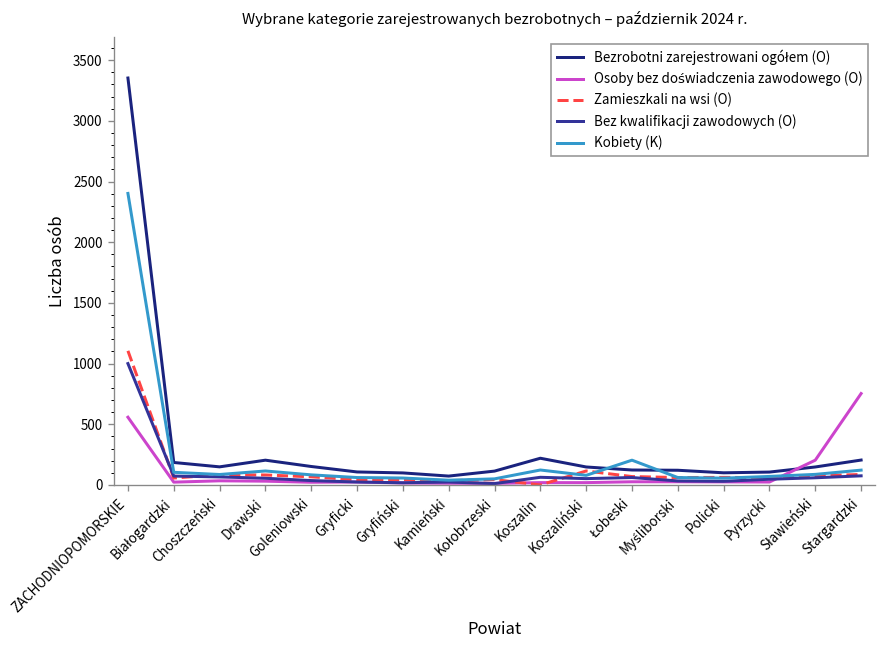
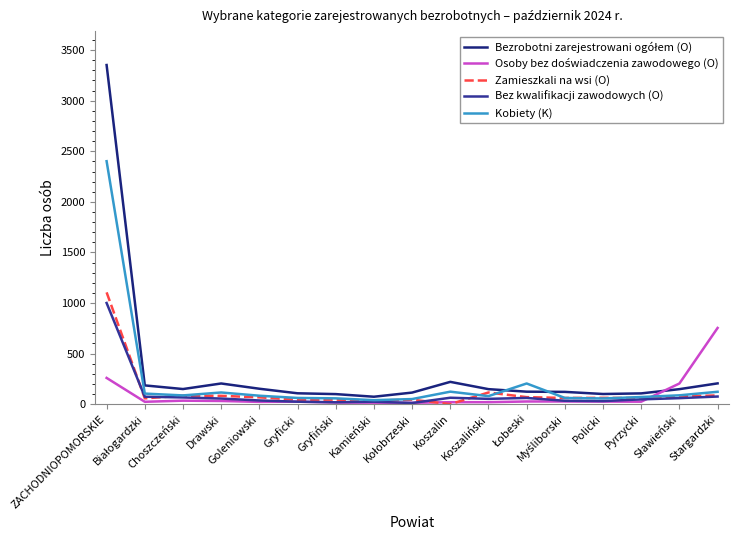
  {
    "Osoby bez doświadczenia zawodowego (O)": {
-     "ZACHODNIOPOMORSKIE": 560,
+     "ZACHODNIOPOMORSKIE": 260,
      "Białogardzki": 20,
      "Choszczeński": 30,
      "Koszaliński": 20,
      "Łobeski": 30,
      "Sławieński": 200,
      "Stargardzki": 750
    },
    "Zamieszkali na wsi (O)": {
      "ZACHODNIOPOMORSKIE": 1110,
      "Drawski": 80,
      "Koszaliński": 120
    },
    "Kobiety (K)": {
      "ZACHODNIOPOMORSKIE": 2400,
      "Białogardzki": 100,
      "Drawski": 120,
      "Koszalin": 120,
      "Koszaliński": 80,
      "Łobeski": 200,
      "Stargardzki": 120
    }
  }
